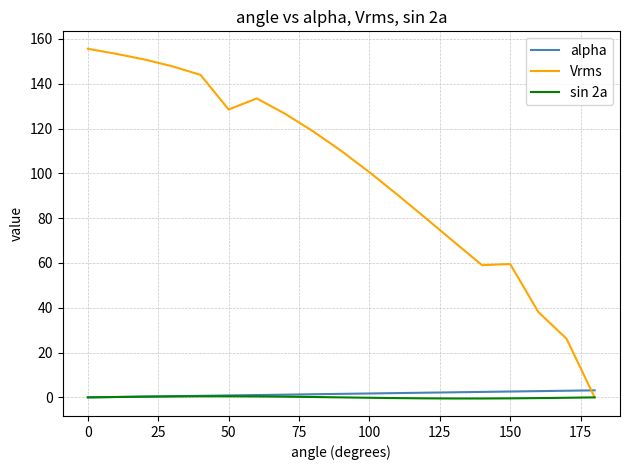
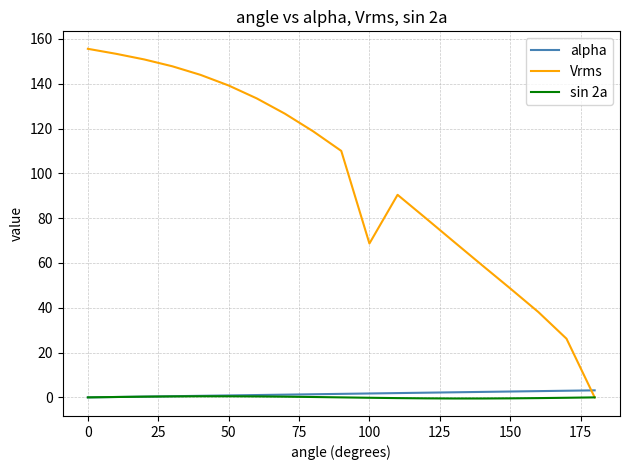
  {
    "alpha": {
      "100": 2,
      "150": 3
    },
    "Vrms": {
      "0": 156,
-     "50": 128,
-     "100": 100,
-     "150": 60
+     "50": 139,
+     "100": 69,
+     "150": 49
    },
    "sin 2a": {
      "100": 0,
      "150": 0
    }
  }
